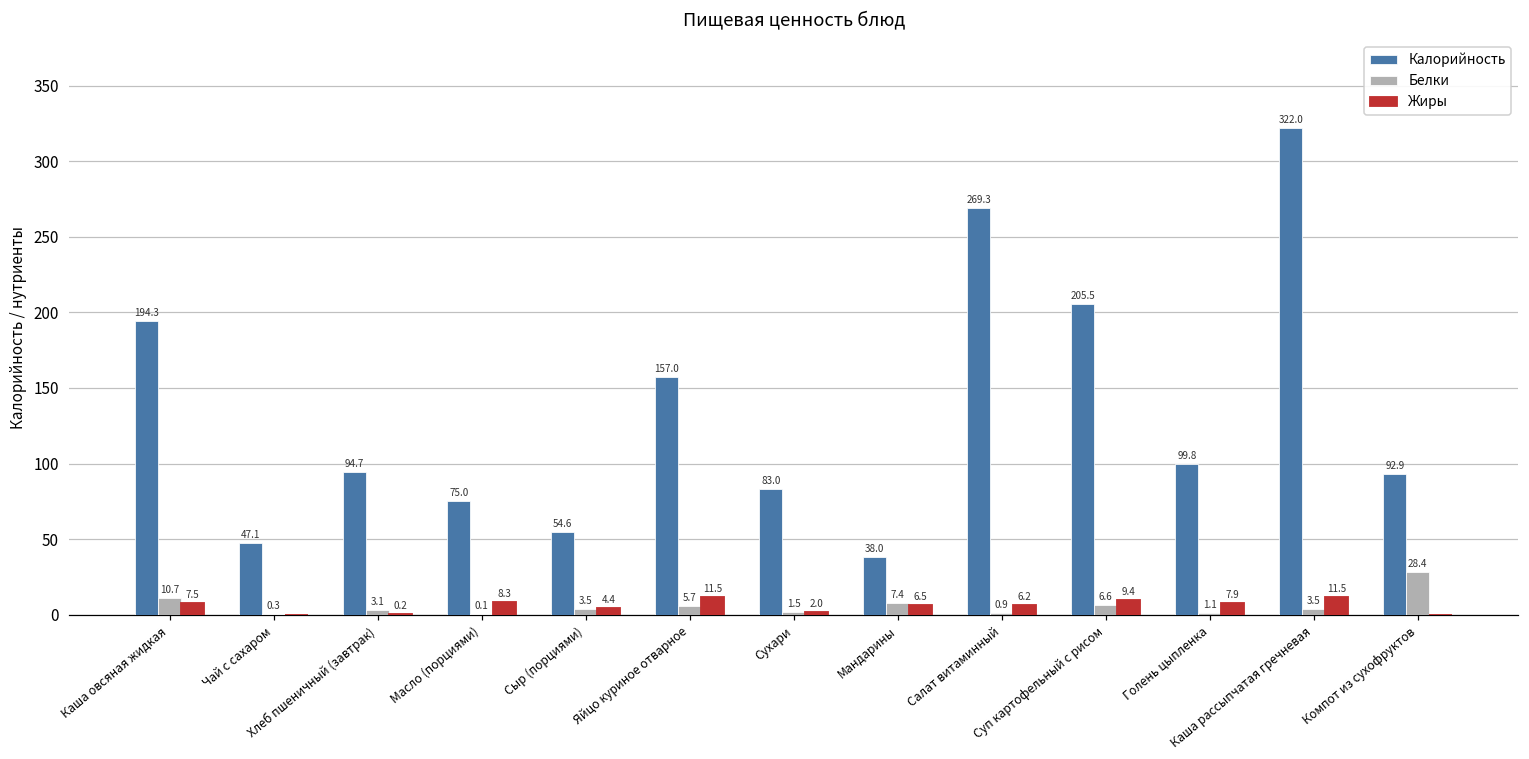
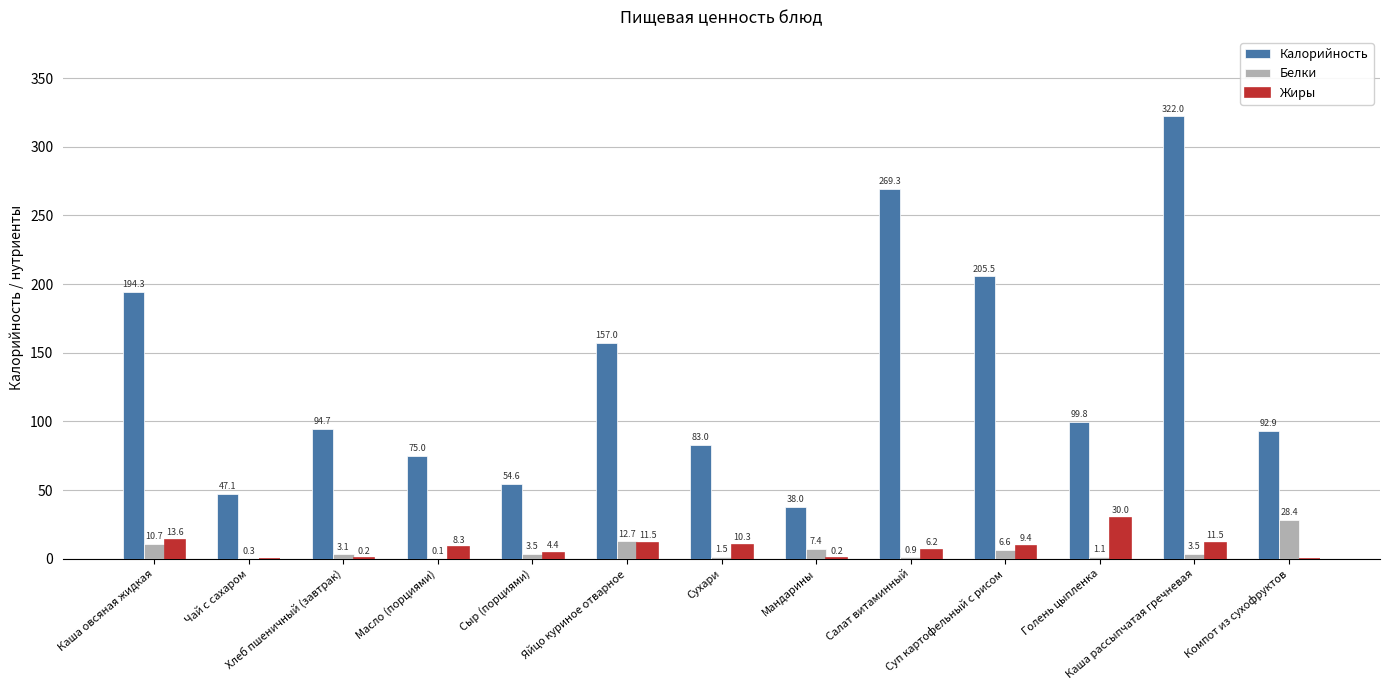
  {
    "Калорийность": {
      "Каша овсяная жидкая": 194.3,
      "Чай с сахаром": 47.1,
      "Хлеб пшеничный (завтрак)": 94.7,
      "Масло (порциями)": 75.0,
      "Сыр (порциями)": 54.6,
      "Яйцо куриное отварное": 157.0,
      "Сухари": 83.0,
      "Мандарины": 38.0,
      "Салат витаминный": 269.3,
      "Суп картофельный с рисом": 205.5,
      "Голень цыпленка": 99.8,
      "Каша рассыпчатая гречневая": 322.0,
      "Компот из сухофруктов": 92.9
    },
    "Белки": {
      "Каша овсяная жидкая": 10.7,
      "Чай с сахаром": 0.3,
      "Хлеб пшеничный (завтрак)": 3.1,
      "Масло (порциями)": 0.1,
      "Сыр (порциями)": 3.5,
-     "Яйцо куриное отварное": 5.7,
+     "Яйцо куриное отварное": 12.7,
      "Сухари": 1.5,
      "Мандарины": 7.4,
      "Салат витаминный": 0.9,
      "Суп картофельный с рисом": 6.6,
      "Голень цыпленка": 1.1,
      "Каша рассыпчатая гречневая": 3.5,
      "Компот из сухофруктов": 28.4
    },
    "Жиры": {
-     "Каша овсяная жидкая": 7.5,
+     "Каша овсяная жидкая": 13.6,
      "Хлеб пшеничный (завтрак)": 0.2,
      "Масло (порциями)": 8.3,
      "Сыр (порциями)": 4.4,
      "Яйцо куриное отварное": 11.5,
-     "Сухари": 2.0,
-     "Мандарины": 6.5,
+     "Сухари": 10.3,
+     "Мандарины": 0.2,
      "Салат витаминный": 6.2,
      "Суп картофельный с рисом": 9.4,
-     "Голень цыпленка": 7.9,
+     "Голень цыпленка": 30.0,
      "Каша рассыпчатая гречневая": 11.5
    }
  }
